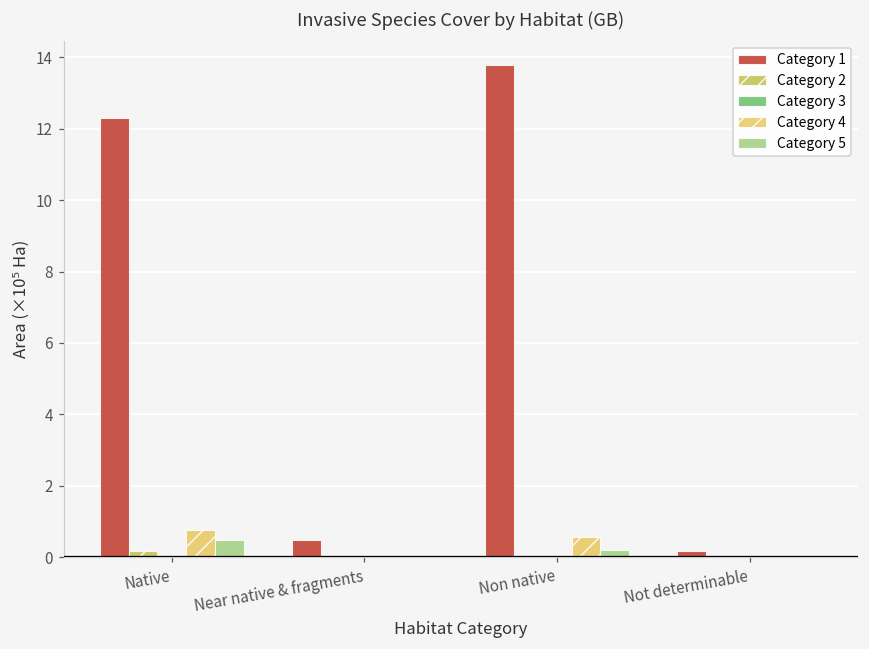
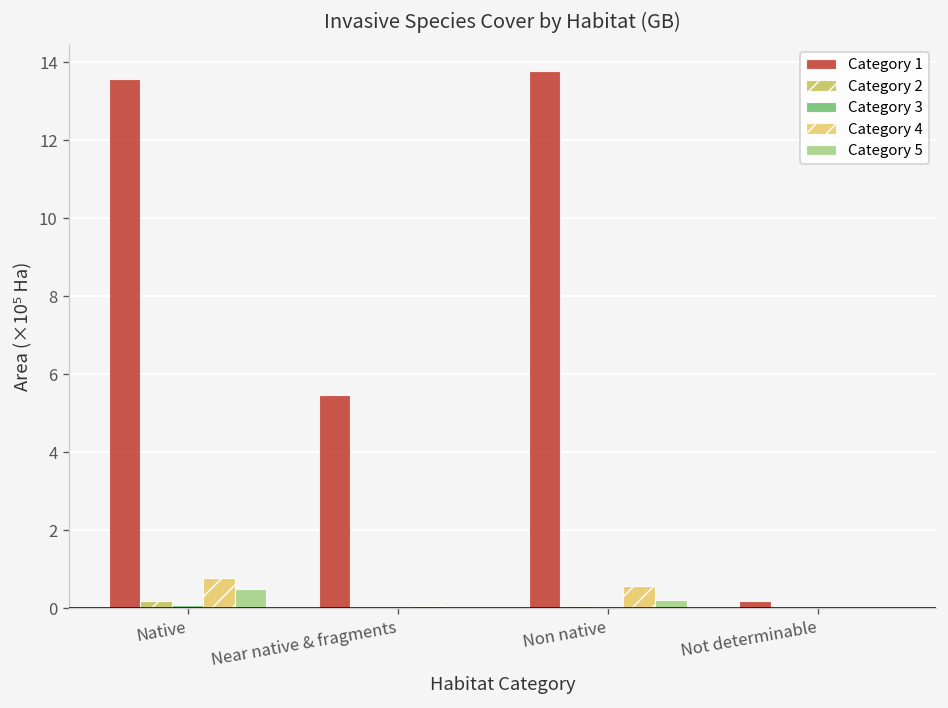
  {
    "Category 1": {
-     "Native": 12.3,
-     "Near native & fragments": 0.5,
+     "Native": 13.6,
+     "Near native & fragments": 5.5,
      "Non native": 13.8,
      "Not determinable": 0.2
    },
    "Category 3": {
      "Not determinable": 0.0
    }
  }
